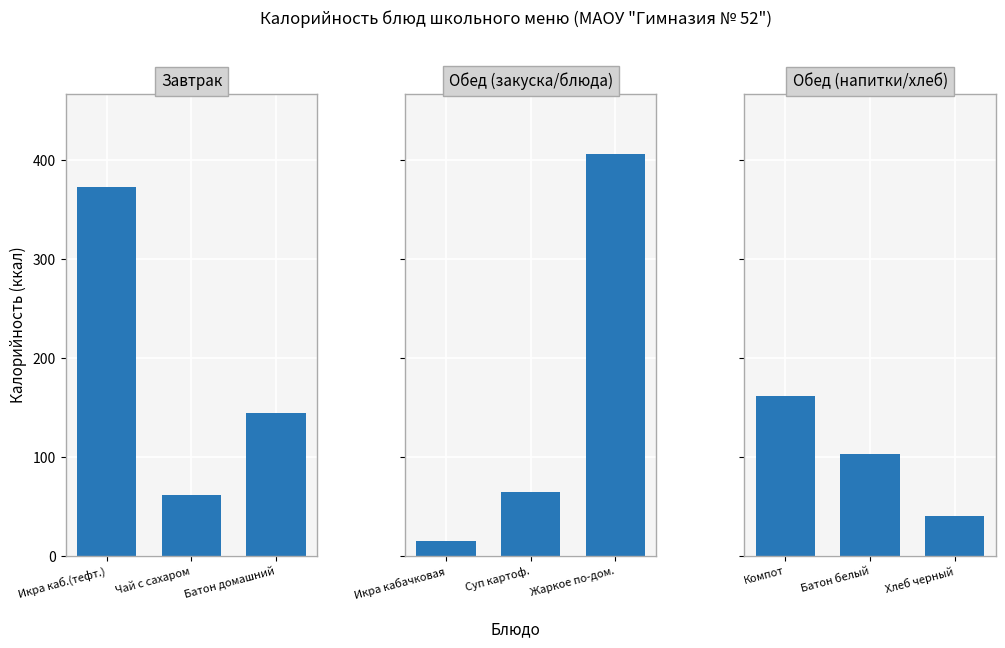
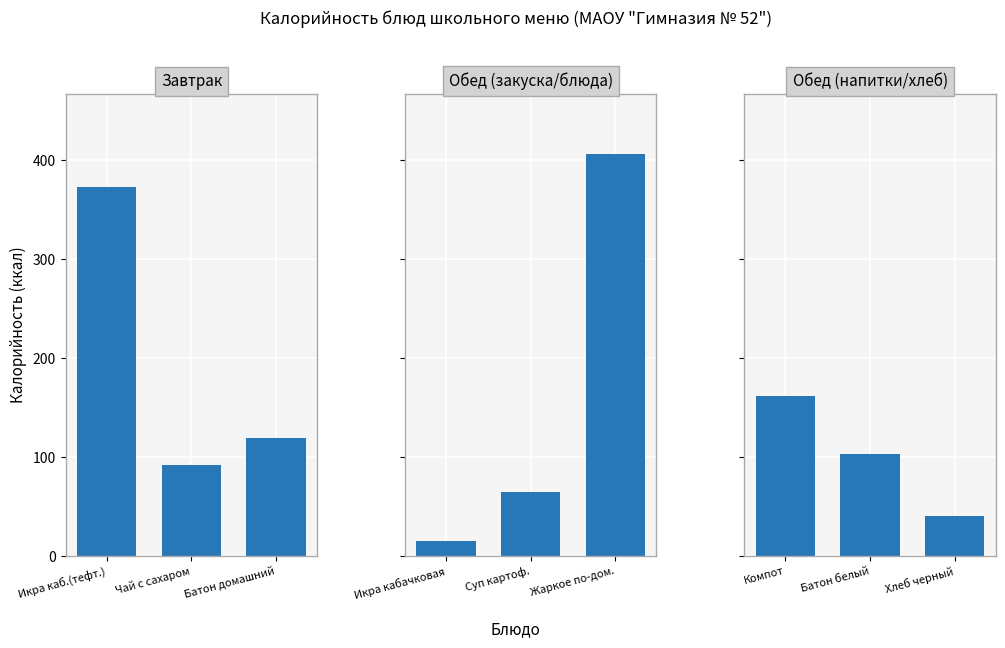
  {
    "Завтрак": {
      "Икра каб.(тефт.)": 370,
-     "Чай с сахаром": 60,
-     "Батон домашний": 150
+     "Чай с сахаром": 90,
+     "Батон домашний": 120
    }
  }
